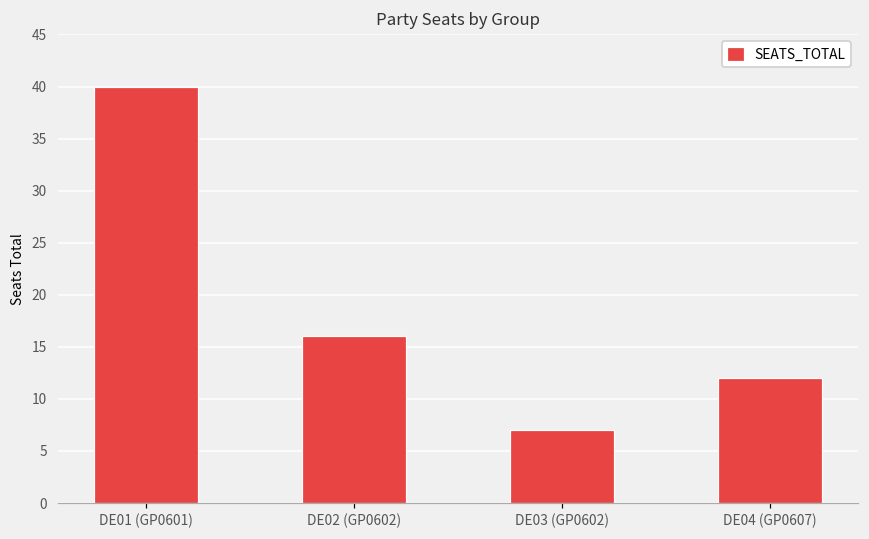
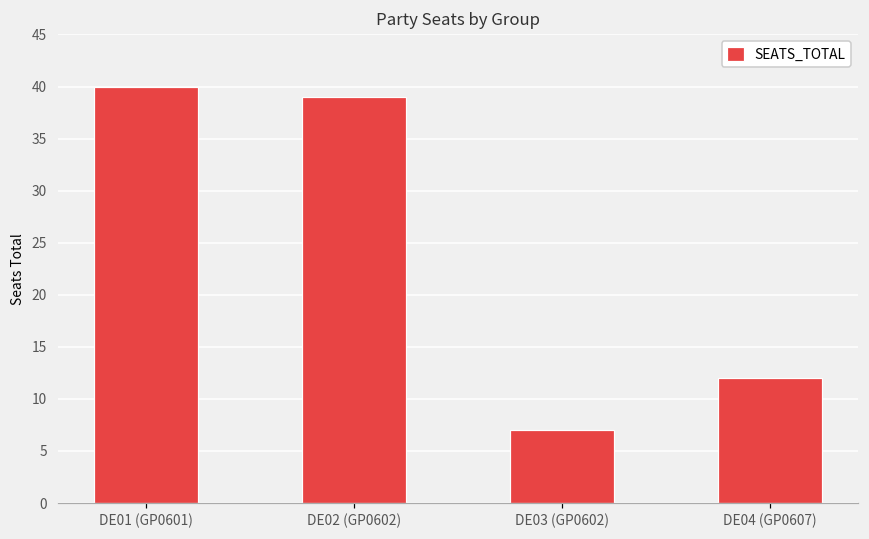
  {
    "DE01 (GP0601)": 40,
-   "DE02 (GP0602)": 16,
+   "DE02 (GP0602)": 39,
    "DE03 (GP0602)": 7,
    "DE04 (GP0607)": 12
  }
